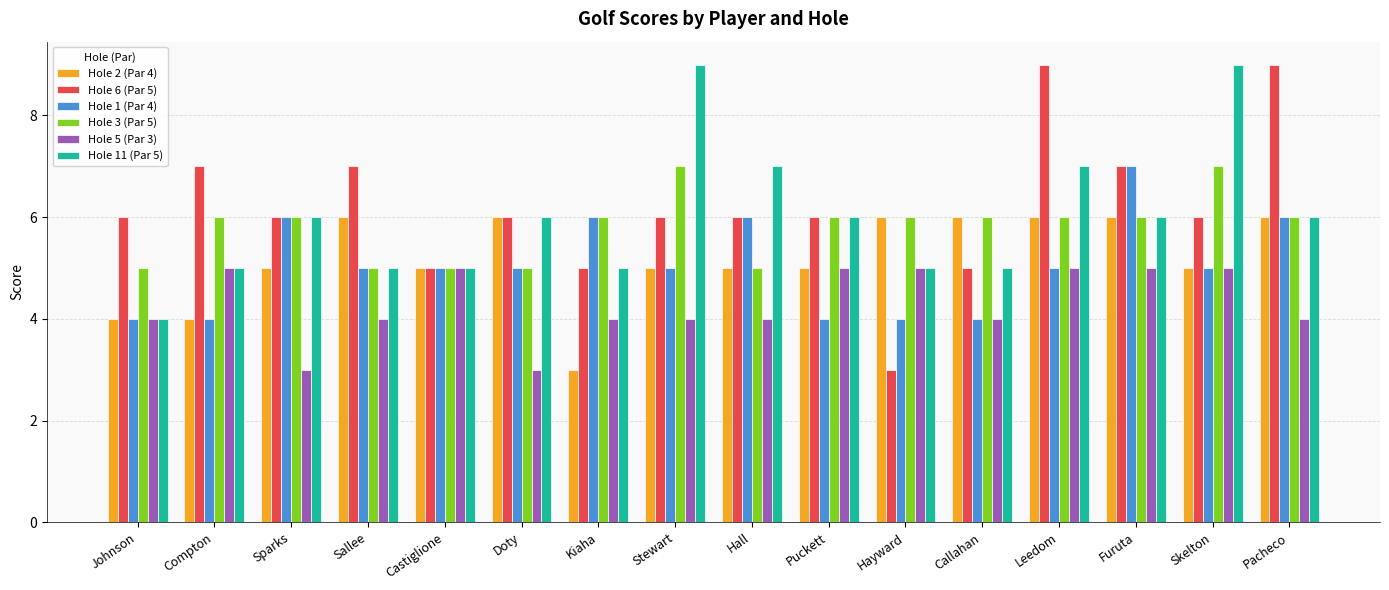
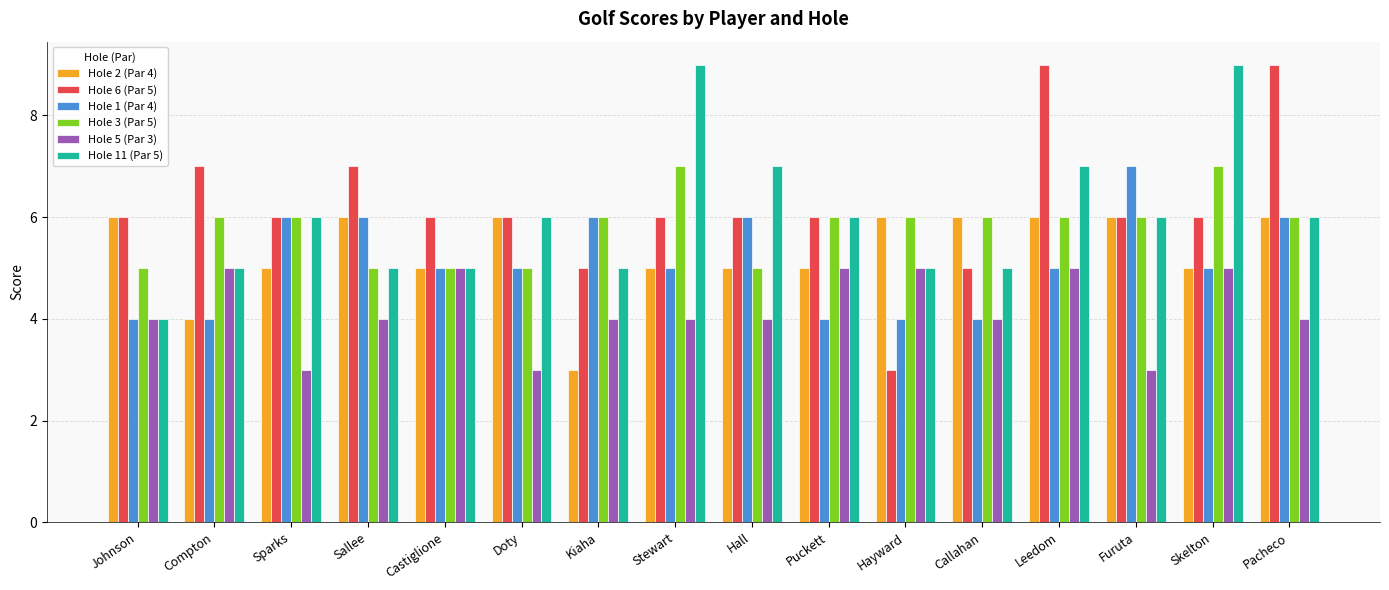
  {
    "Hole 2 (Par 4)": {
-     "Johnson": 4,
+     "Johnson": 6,
      "Compton": 4,
      "Sparks": 5,
      "Sallee": 6,
      "Castiglione": 5,
      "Doty": 6,
      "Kiaha": 3,
      "Stewart": 5,
      "Hall": 5,
      "Puckett": 5,
      "Hayward": 6,
      "Callahan": 6,
      "Leedom": 6,
      "Furuta": 6,
      "Skelton": 5,
      "Pacheco": 6
    },
    "Hole 6 (Par 5)": {
      "Johnson": 6,
      "Compton": 7,
      "Sparks": 6,
      "Sallee": 7,
-     "Castiglione": 5,
+     "Castiglione": 6,
      "Doty": 6,
      "Kiaha": 5,
      "Stewart": 6,
      "Hall": 6,
      "Puckett": 6,
      "Hayward": 3,
      "Callahan": 5,
      "Leedom": 9,
-     "Furuta": 7,
+     "Furuta": 6,
      "Skelton": 6,
      "Pacheco": 9
    },
    "Hole 1 (Par 4)": {
      "Johnson": 4,
      "Compton": 4,
      "Sparks": 6,
-     "Sallee": 5,
+     "Sallee": 6,
      "Castiglione": 5,
      "Doty": 5,
      "Kiaha": 6,
      "Stewart": 5,
      "Hall": 6,
      "Puckett": 4,
      "Hayward": 4,
      "Callahan": 4,
      "Leedom": 5,
      "Furuta": 7,
      "Skelton": 5,
      "Pacheco": 6
    },
    "Hole 3 (Par 5)": {
      "Johnson": 5,
      "Compton": 6,
      "Sparks": 6,
      "Sallee": 5,
      "Castiglione": 5,
      "Doty": 5,
      "Kiaha": 6,
      "Stewart": 7,
      "Hall": 5,
      "Puckett": 6,
      "Hayward": 6,
      "Callahan": 6,
      "Leedom": 6,
      "Furuta": 6,
      "Skelton": 7,
      "Pacheco": 6
    },
    "Hole 5 (Par 3)": {
      "Johnson": 4,
      "Compton": 5,
      "Sparks": 3,
      "Sallee": 4,
      "Castiglione": 5,
      "Doty": 3,
      "Kiaha": 4,
      "Stewart": 4,
      "Hall": 4,
      "Puckett": 5,
      "Hayward": 5,
      "Callahan": 4,
      "Leedom": 5,
-     "Furuta": 5,
+     "Furuta": 3,
      "Skelton": 5,
      "Pacheco": 4
    },
    "Hole 11 (Par 5)": {
      "Johnson": 4,
      "Compton": 5,
      "Sparks": 6,
      "Sallee": 5,
      "Castiglione": 5,
      "Doty": 6,
      "Kiaha": 5,
      "Stewart": 9,
      "Hall": 7,
      "Puckett": 6,
      "Hayward": 5,
      "Callahan": 5,
      "Leedom": 7,
      "Furuta": 6,
      "Skelton": 9,
      "Pacheco": 6
    }
  }
